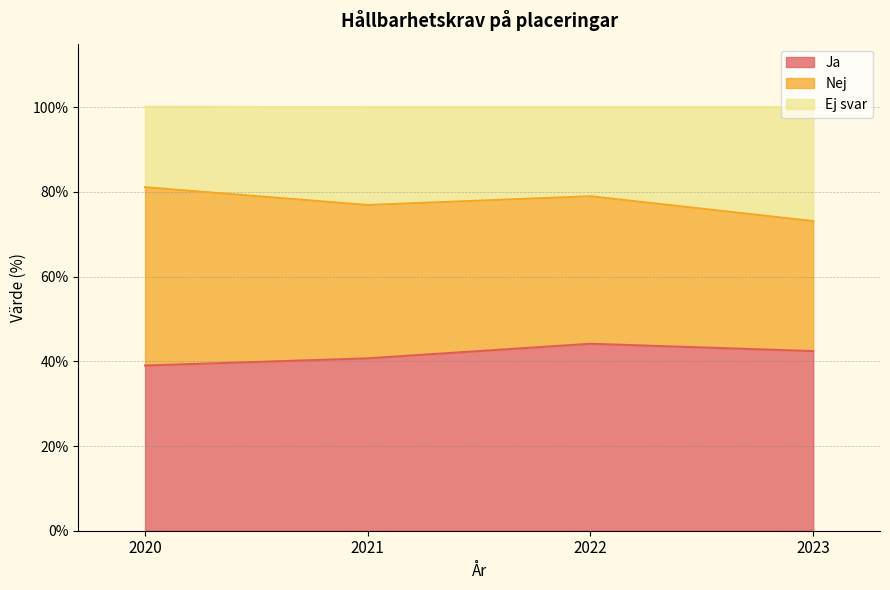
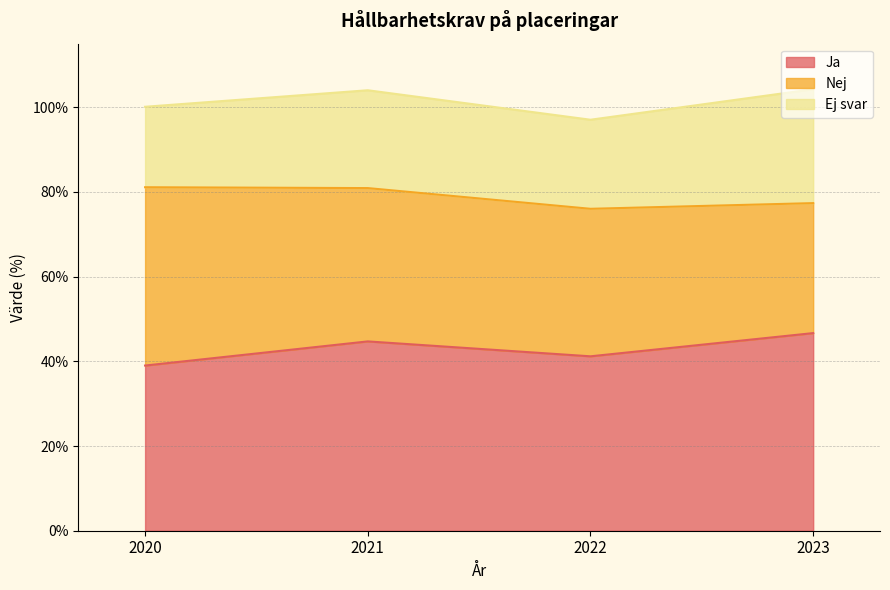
  {
    "Ja": {
      "2020": "39%",
-     "2021": "41%",
-     "2022": "44%",
-     "2023": "42%"
+     "2021": "45%",
+     "2022": "41%",
+     "2023": "47%"
    },
    "Nej": {
      "2020": "42%",
      "2021": "36%",
      "2022": "35%",
      "2023": "31%"
    },
    "Ej svar": {
      "2020": "19%",
      "2021": "23%",
      "2022": "21%"
    }
  }
